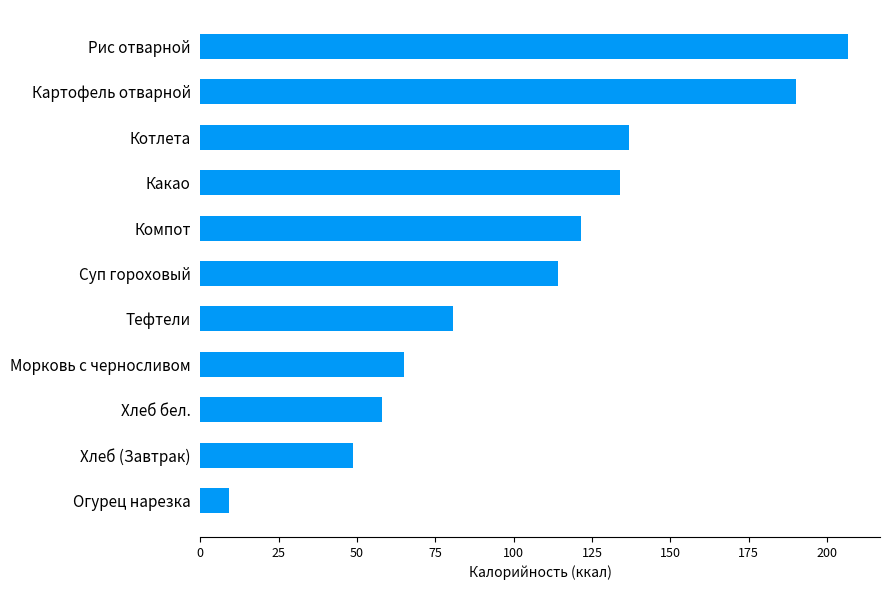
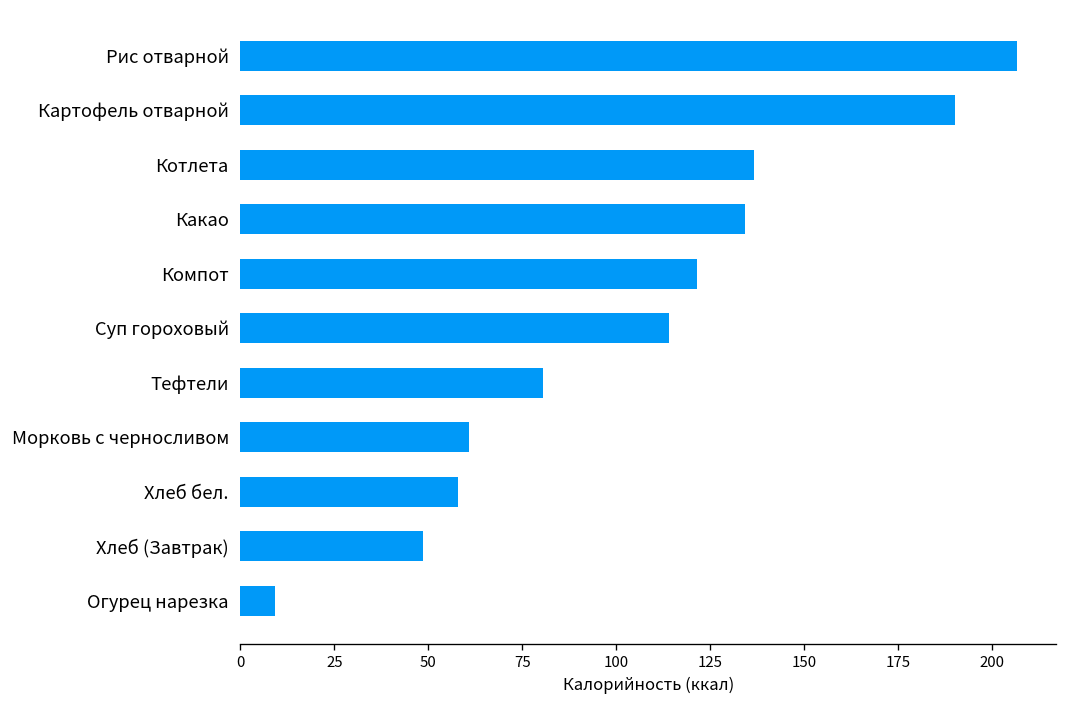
  {
    "Рис отварной": 207,
    "Картофель отварной": 190,
    "Котлета": 137,
    "Какао": 134,
    "Компот": 121,
    "Суп гороховый": 114,
    "Тефтели": 81,
-   "Морковь с черносливом": 65,
+   "Морковь с черносливом": 61,
    "Хлеб бел.": 58,
    "Хлеб (Завтрак)": 49,
    "Огурец нарезка": 9
  }
